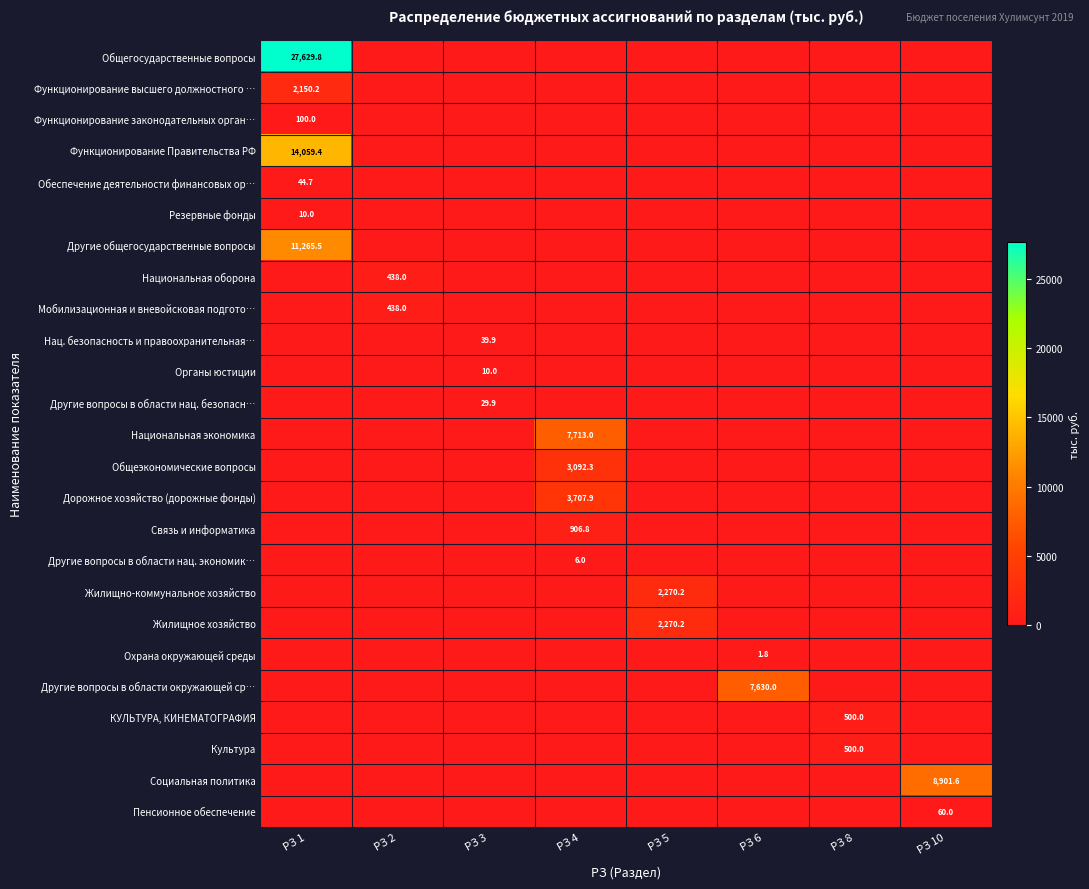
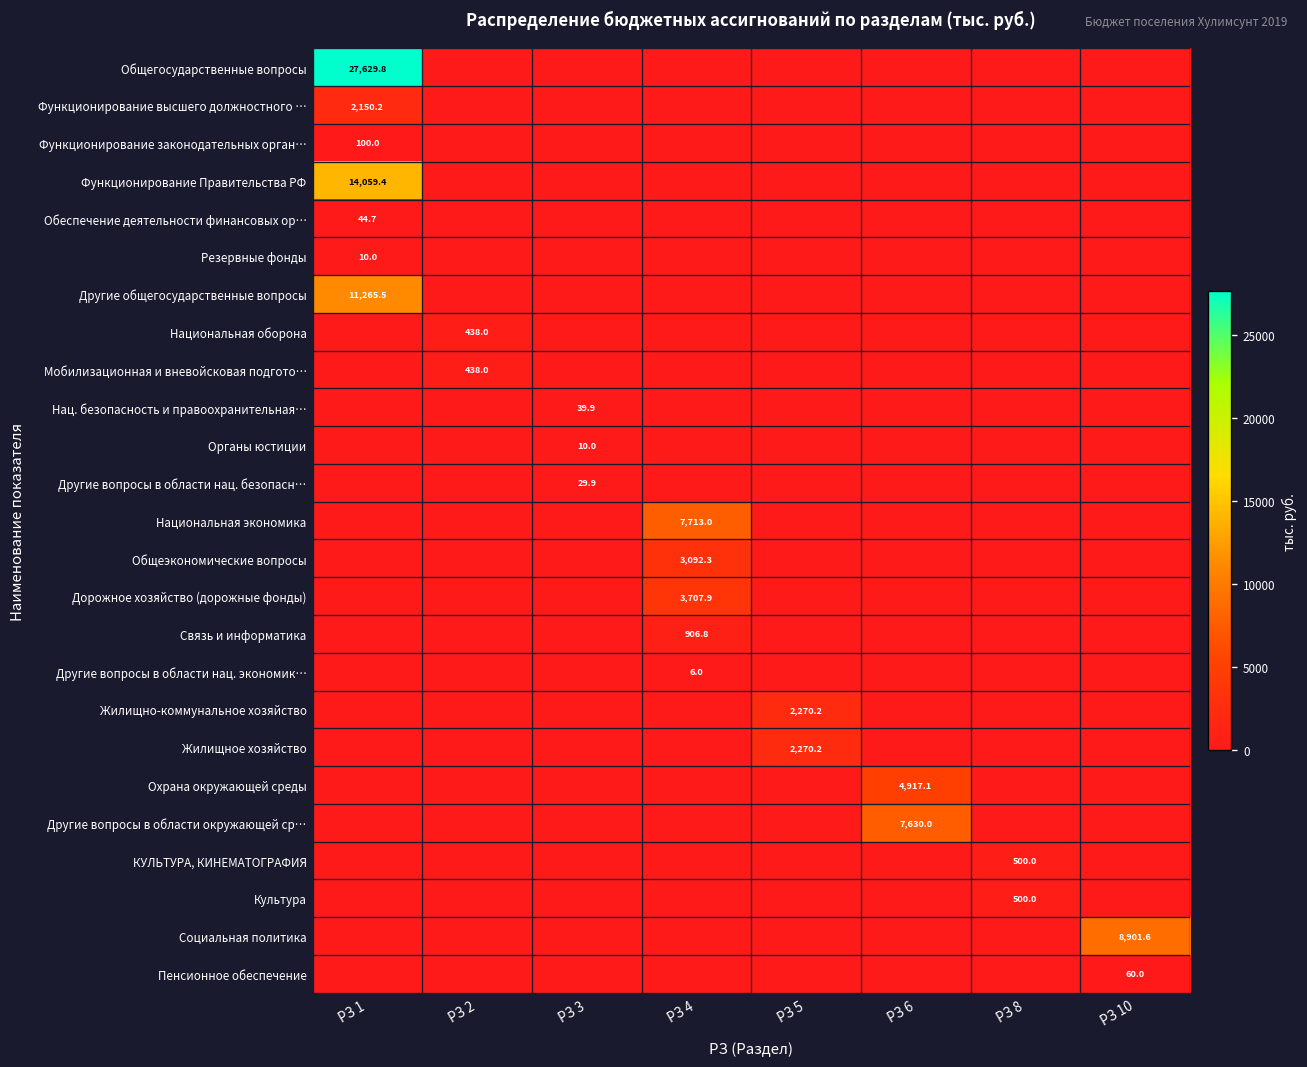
  {
    "Общегосударственные вопросы": {
      "РЗ 1": "27,629.8"
    },
    "Функционирование высшего должностного …": {
      "РЗ 1": "2,150.2"
    },
    "Функционирование законодательных орган…": {
      "РЗ 1": "100.0"
    },
    "Функционирование Правительства РФ": {
      "РЗ 1": "14,059.4"
    },
    "Обеспечение деятельности финансовых ор…": {
      "РЗ 1": "44.7"
    },
    "Резервные фонды": {
      "РЗ 1": "10.0"
    },
    "Другие общегосударственные вопросы": {
      "РЗ 1": "11,265.5"
    },
    "Национальная оборона": {
      "РЗ 2": "438.0"
    },
    "Мобилизационная и вневойсковая подгото…": {
      "РЗ 2": "438.0"
    },
    "Нац. безопасность и правоохранительная…": {
      "РЗ 3": "39.9"
    },
    "Органы юстиции": {
      "РЗ 3": "10.0"
    },
    "Другие вопросы в области нац. безопасн…": {
      "РЗ 3": "29.9"
    },
    "Национальная экономика": {
      "РЗ 4": "7,713.0"
    },
    "Общеэкономические вопросы": {
      "РЗ 4": "3,092.3"
    },
    "Дорожное хозяйство (дорожные фонды)": {
      "РЗ 4": "3,707.9"
    },
    "Связь и информатика": {
      "РЗ 4": "906.8"
    },
    "Другие вопросы в области нац. экономик…": {
      "РЗ 4": "6.0"
    },
    "Жилищно-коммунальное хозяйство": {
      "РЗ 5": "2,270.2"
    },
    "Жилищное хозяйство": {
      "РЗ 5": "2,270.2"
    },
    "Охрана окружающей среды": {
-     "РЗ 6": "1.8"
+     "РЗ 6": "4,917.1"
    },
    "Другие вопросы в области окружающей ср…": {
      "РЗ 6": "7,630.0"
    },
    "КУЛЬТУРА, КИНЕМАТОГРАФИЯ": {
      "РЗ 8": "500.0"
    },
    "Культура": {
      "РЗ 8": "500.0"
    },
    "Социальная политика": {
      "РЗ 10": "8,901.6"
    },
    "Пенсионное обеспечение": {
      "РЗ 10": "60.0"
    }
  }
